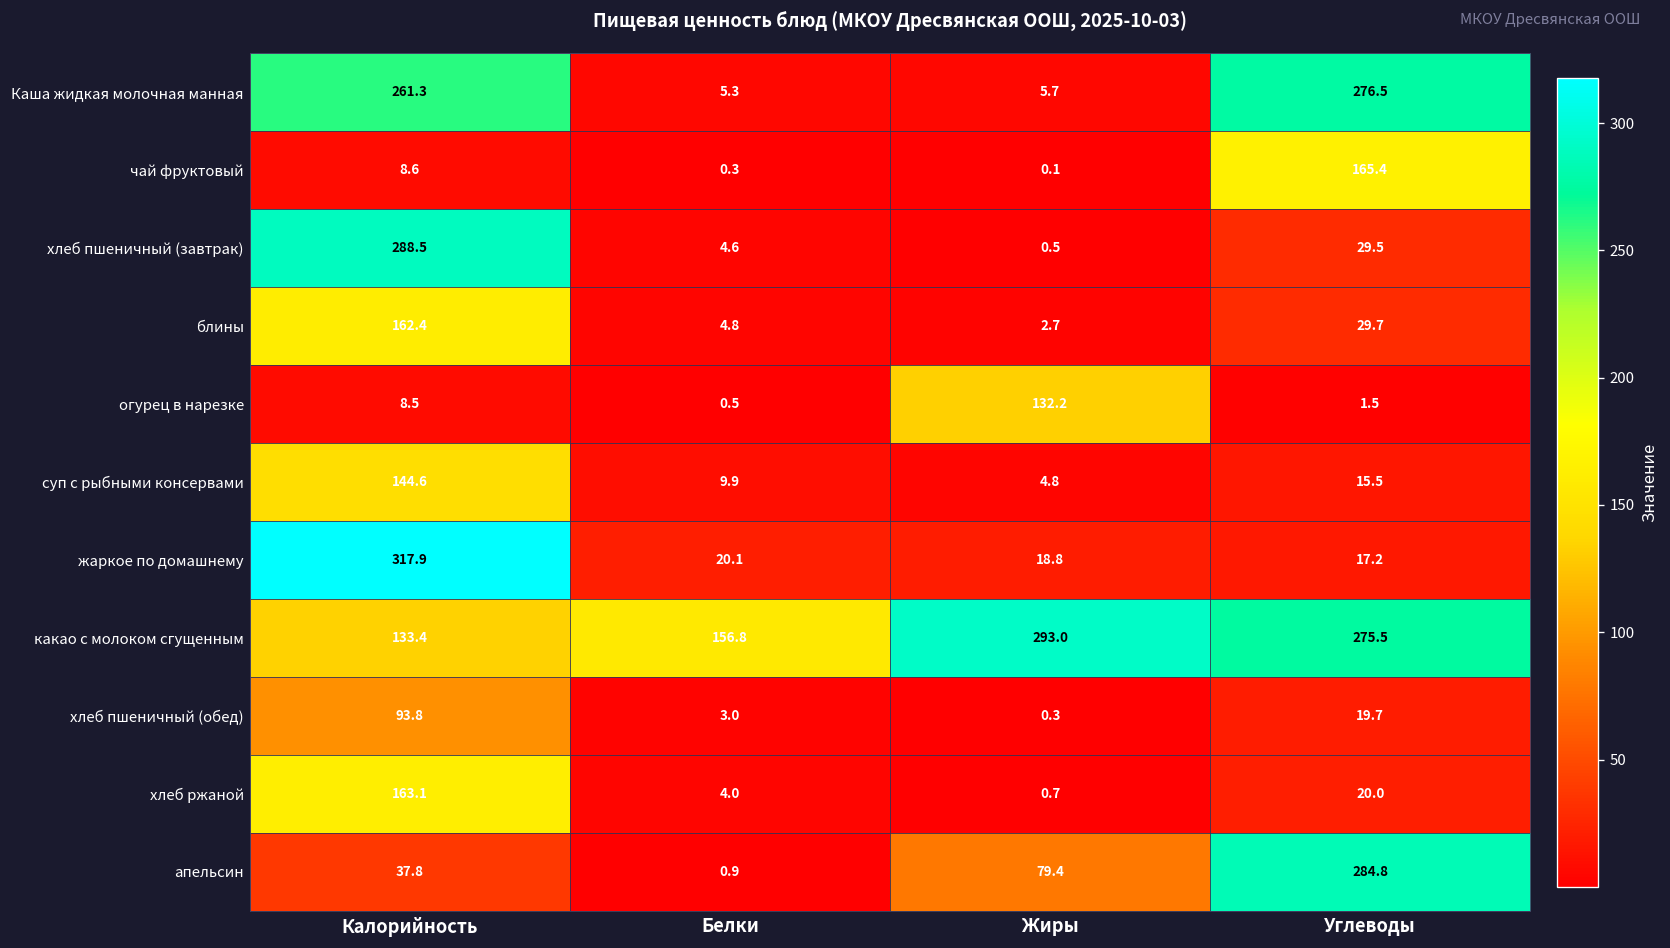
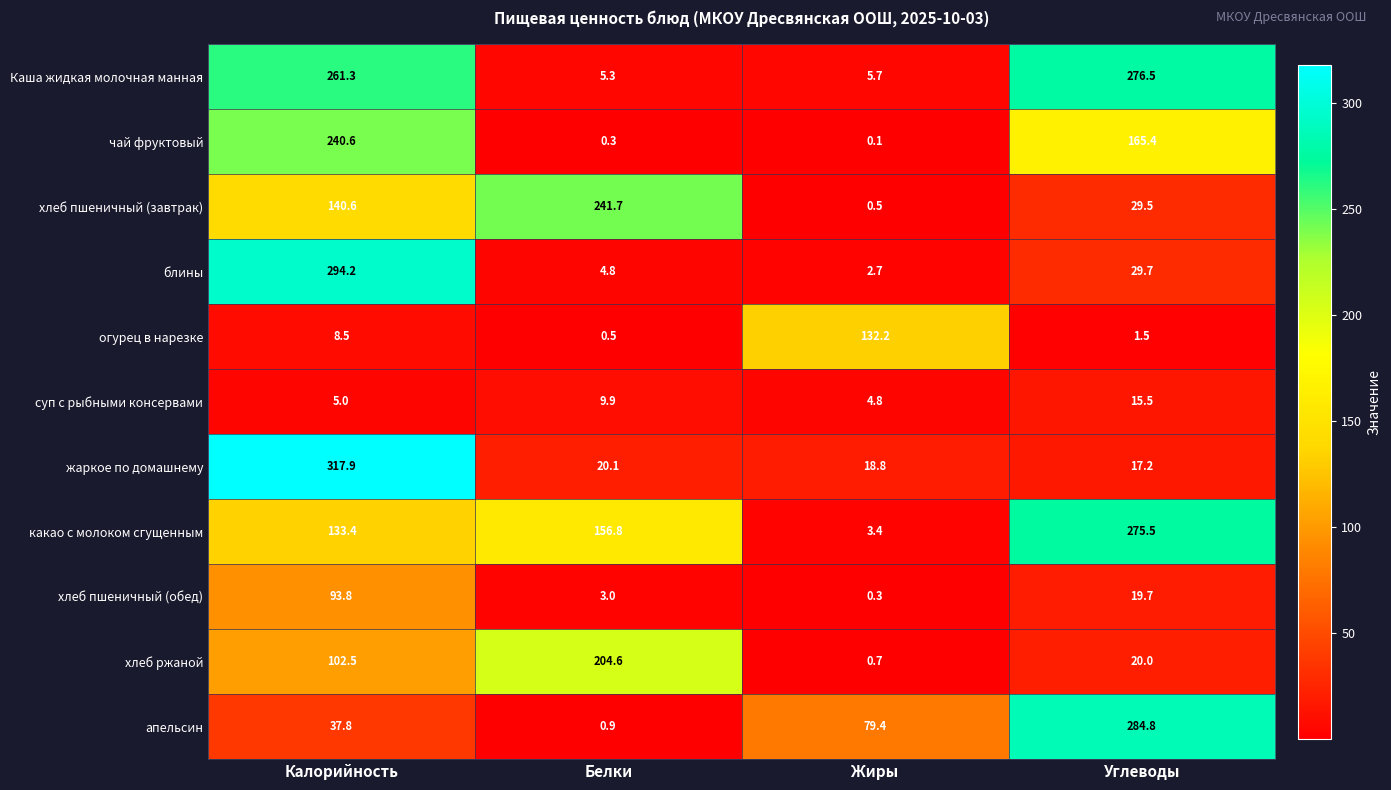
  {
    "Каша жидкая молочная манная": {
      "Калорийность": 261.3,
      "Белки": 5.3,
      "Жиры": 5.7,
      "Углеводы": 276.5
    },
    "чай фруктовый": {
-     "Калорийность": 8.6,
+     "Калорийность": 240.6,
      "Белки": 0.3,
      "Жиры": 0.1,
      "Углеводы": 165.4
    },
    "хлеб пшеничный (завтрак)": {
-     "Калорийность": 288.5,
-     "Белки": 4.6,
+     "Калорийность": 140.6,
+     "Белки": 241.7,
      "Жиры": 0.5,
      "Углеводы": 29.5
    },
    "блины": {
-     "Калорийность": 162.4,
+     "Калорийность": 294.2,
      "Белки": 4.8,
      "Жиры": 2.7,
      "Углеводы": 29.7
    },
    "огурец в нарезке": {
      "Калорийность": 8.5,
      "Белки": 0.5,
      "Жиры": 132.2,
      "Углеводы": 1.5
    },
    "суп с рыбными консервами": {
-     "Калорийность": 144.6,
+     "Калорийность": 5.0,
      "Белки": 9.9,
      "Жиры": 4.8,
      "Углеводы": 15.5
    },
    "жаркое по домашнему": {
      "Калорийность": 317.9,
      "Белки": 20.1,
      "Жиры": 18.8,
      "Углеводы": 17.2
    },
    "какао с молоком сгущенным": {
      "Калорийность": 133.4,
      "Белки": 156.8,
-     "Жиры": 293.0,
+     "Жиры": 3.4,
      "Углеводы": 275.5
    },
    "хлеб пшеничный (обед)": {
      "Калорийность": 93.8,
      "Белки": 3.0,
      "Жиры": 0.3,
      "Углеводы": 19.7
    },
    "хлеб ржаной": {
-     "Калорийность": 163.1,
-     "Белки": 4.0,
+     "Калорийность": 102.5,
+     "Белки": 204.6,
      "Жиры": 0.7,
      "Углеводы": 20.0
    },
    "апельсин": {
      "Калорийность": 37.8,
      "Белки": 0.9,
      "Жиры": 79.4,
      "Углеводы": 284.8
    }
  }
